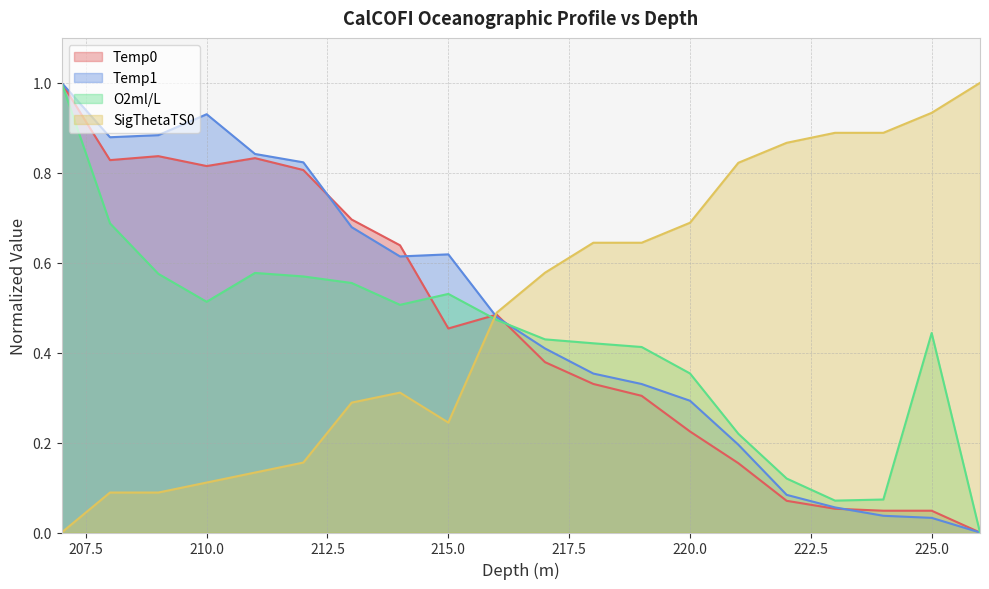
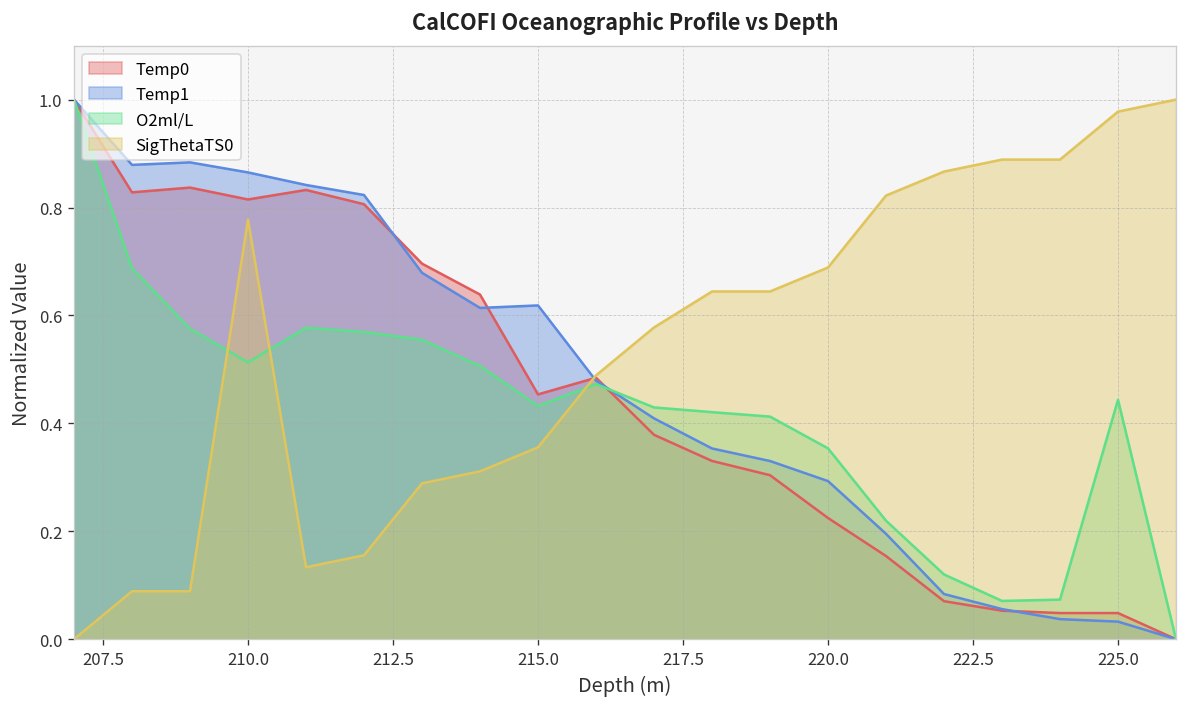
  {
    "Temp0": {
      "210.0": 0.81,
      "215.0": 0.45,
      "220.0": 0.22,
      "225.0": 0.05
    },
    "Temp1": {
-     "210.0": 0.93,
+     "210.0": 0.87,
      "215.0": 0.62,
      "220.0": 0.29,
      "225.0": 0.03
    },
    "O2ml/L": {
      "210.0": 0.51,
-     "215.0": 0.53,
+     "215.0": 0.43,
      "220.0": 0.35,
      "225.0": 0.44
    },
    "SigThetaTS0": {
-     "210.0": 0.11,
-     "215.0": 0.24,
+     "210.0": 0.78,
+     "215.0": 0.36,
      "220.0": 0.69,
-     "225.0": 0.93
+     "225.0": 0.98
    }
  }
